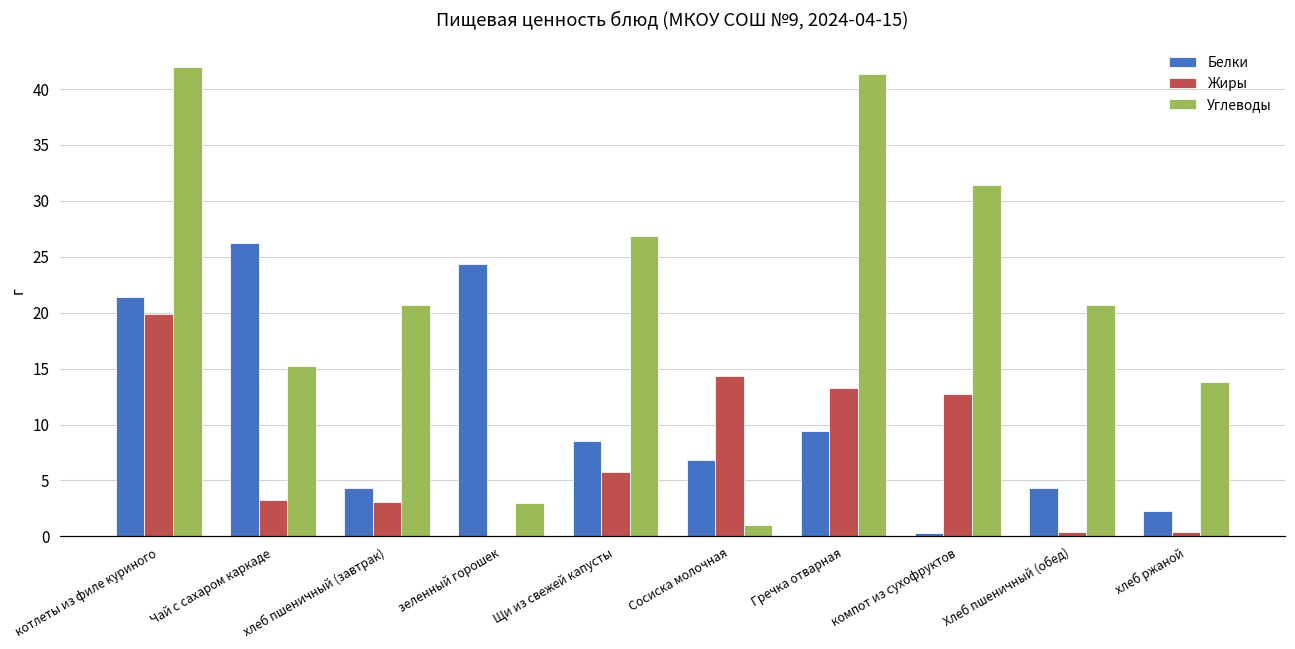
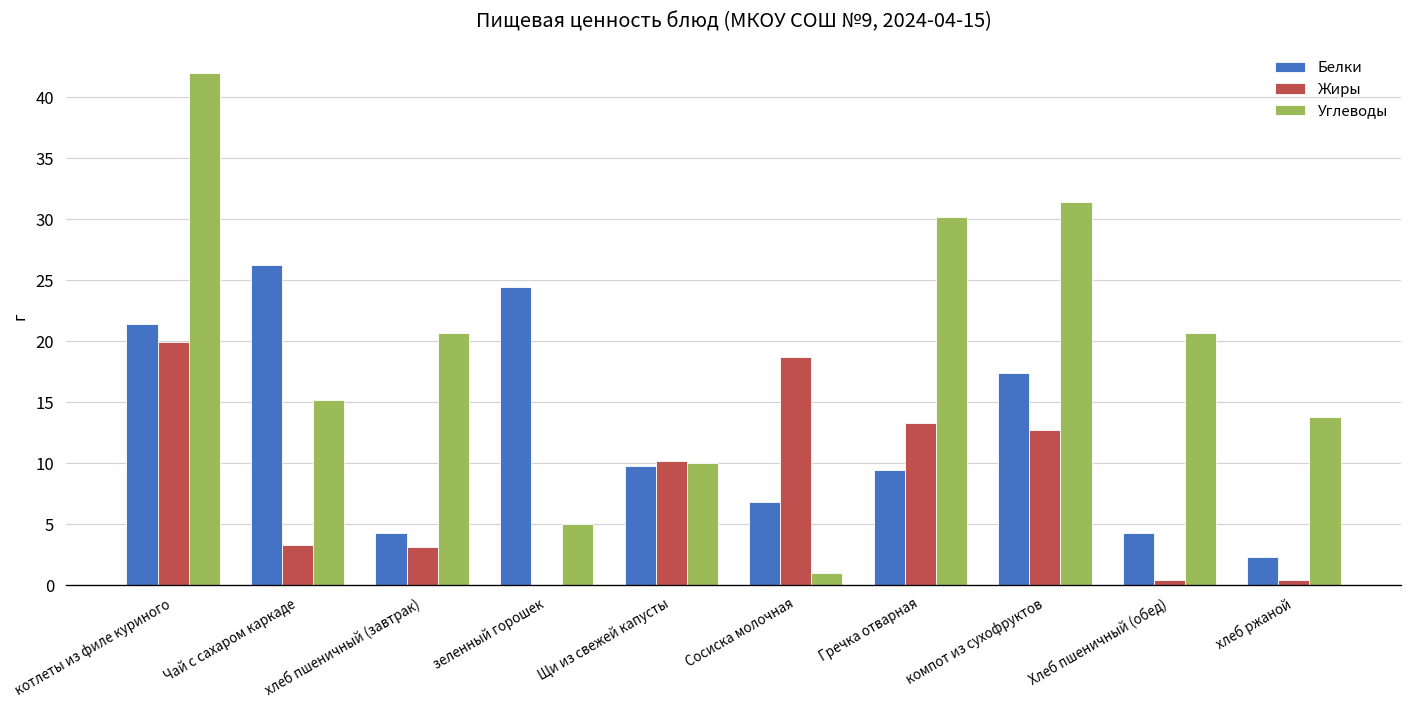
  {
    "Белки": {
      "котлеты из филе куриного": 21.4,
      "Чай с сахаром каркаде": 26.2,
      "хлеб пшеничный (завтрак)": 4.3,
      "зеленный горошек": 24.4,
-     "Щи из свежей капусты": 8.5,
+     "Щи из свежей капусты": 9.8,
      "Сосиска молочная": 6.8,
      "Гречка отварная": 9.4,
-     "компот из сухофруктов": 0.3,
+     "компот из сухофруктов": 17.4,
      "Хлеб пшеничный (обед)": 4.3,
      "хлеб ржаной": 2.3
    },
    "Жиры": {
      "котлеты из филе куриного": 19.9,
      "Чай с сахаром каркаде": 3.3,
      "хлеб пшеничный (завтрак)": 3.1,
      "зеленный горошек": 0.0,
-     "Щи из свежей капусты": 5.8,
-     "Сосиска молочная": 14.3,
+     "Щи из свежей капусты": 10.2,
+     "Сосиска молочная": 18.7,
      "Гречка отварная": 13.3,
      "компот из сухофруктов": 12.7,
      "Хлеб пшеничный (обед)": 0.4,
      "хлеб ржаной": 0.4
    },
    "Углеводы": {
      "котлеты из филе куриного": 42.0,
      "Чай с сахаром каркаде": 15.2,
      "хлеб пшеничный (завтрак)": 20.7,
-     "зеленный горошек": 3,
-     "Щи из свежей капусты": 26.9,
+     "зеленный горошек": 5,
+     "Щи из свежей капусты": 10.0,
      "Сосиска молочная": 1.0,
-     "Гречка отварная": 41.3,
+     "Гречка отварная": 30.2,
      "компот из сухофруктов": 31.4,
      "Хлеб пшеничный (обед)": 20.7,
      "хлеб ржаной": 13.8
    }
  }
